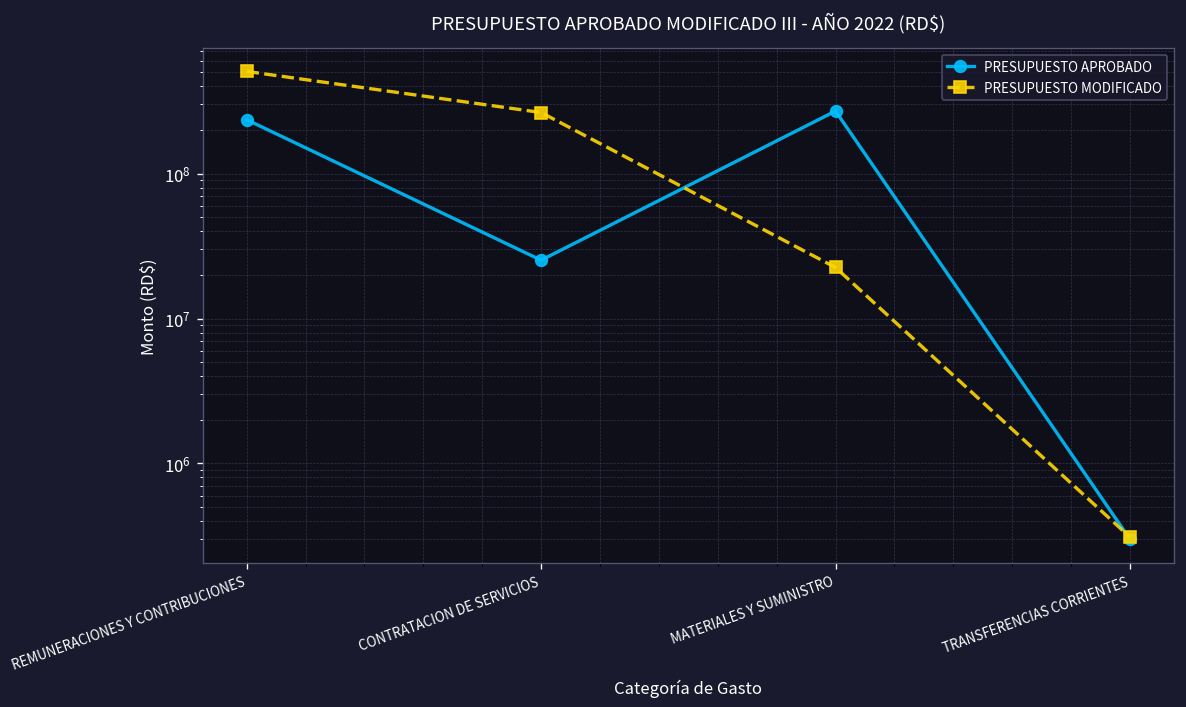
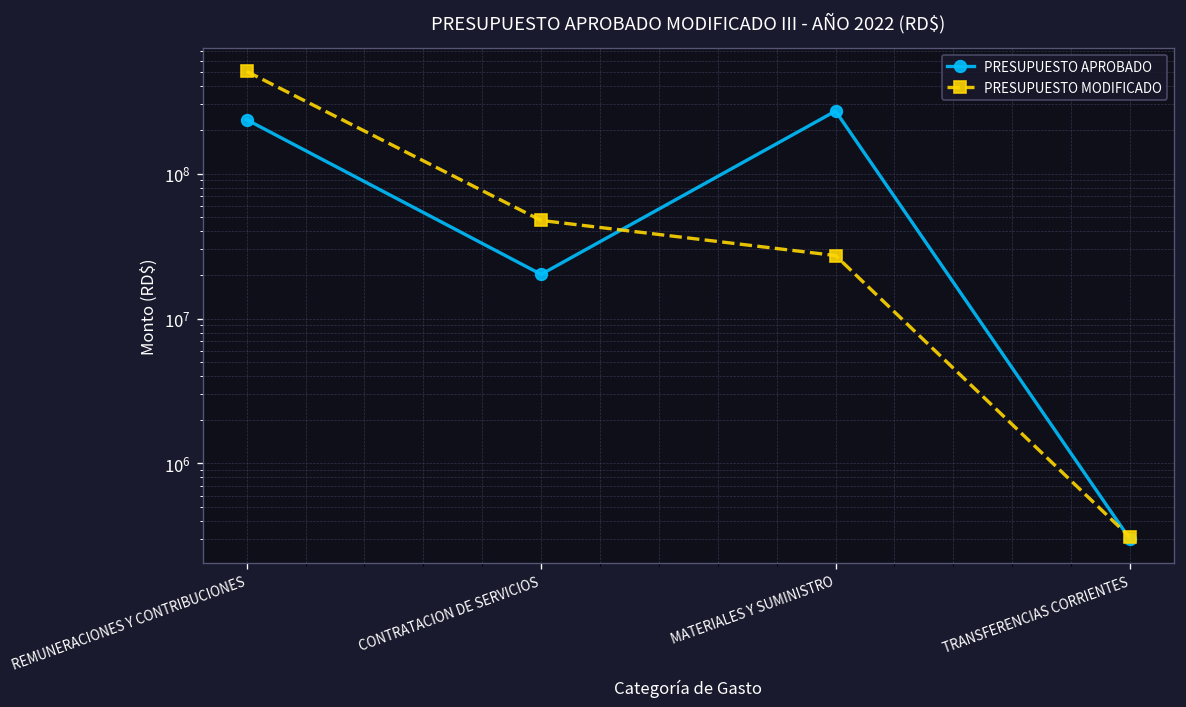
  {
    "PRESUPUESTO APROBADO": {
      "REMUNERACIONES Y CONTRIBUCIONES": 240000000,
-     "CONTRATACION DE SERVICIOS": 25000000,
+     "CONTRATACION DE SERVICIOS": 20000000,
      "MATERIALES Y SUMINISTRO": 270000000
    },
    "PRESUPUESTO MODIFICADO": {
      "REMUNERACIONES Y CONTRIBUCIONES": 510000000,
-     "CONTRATACION DE SERVICIOS": 260000000,
-     "MATERIALES Y SUMINISTRO": 23000000
+     "CONTRATACION DE SERVICIOS": 48000000,
+     "MATERIALES Y SUMINISTRO": 27000000
    }
  }
